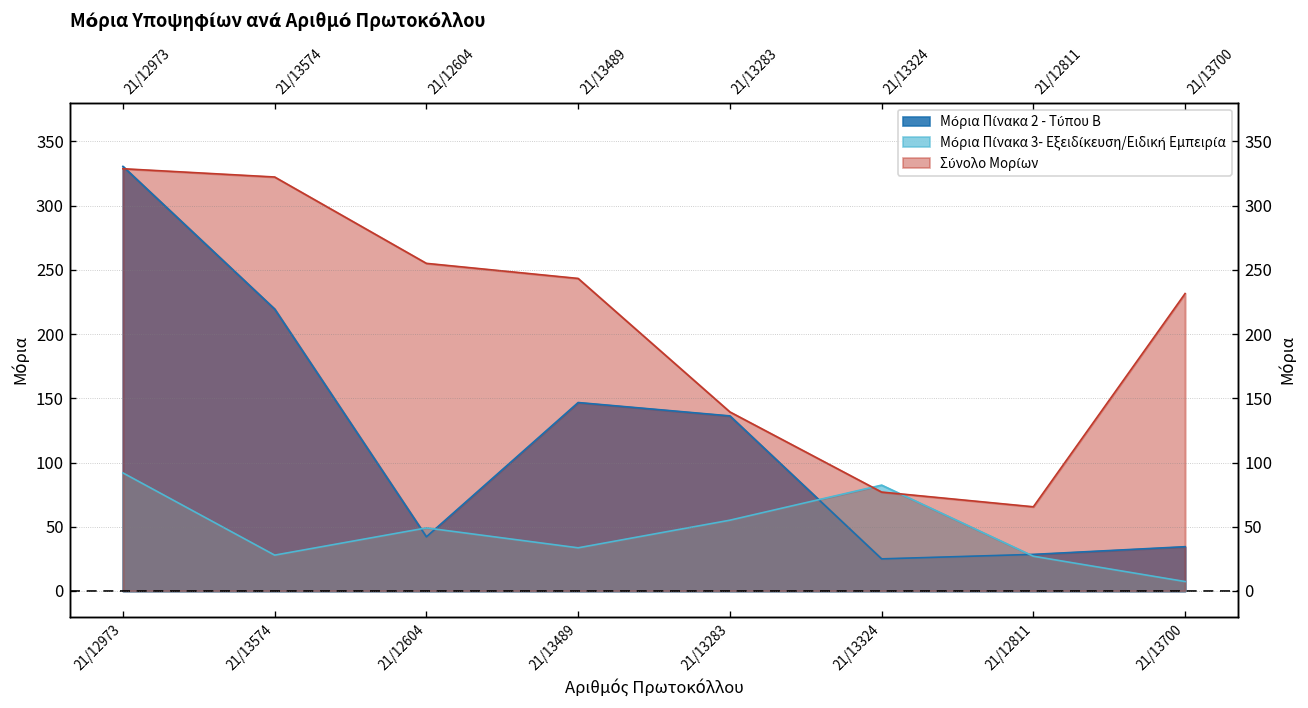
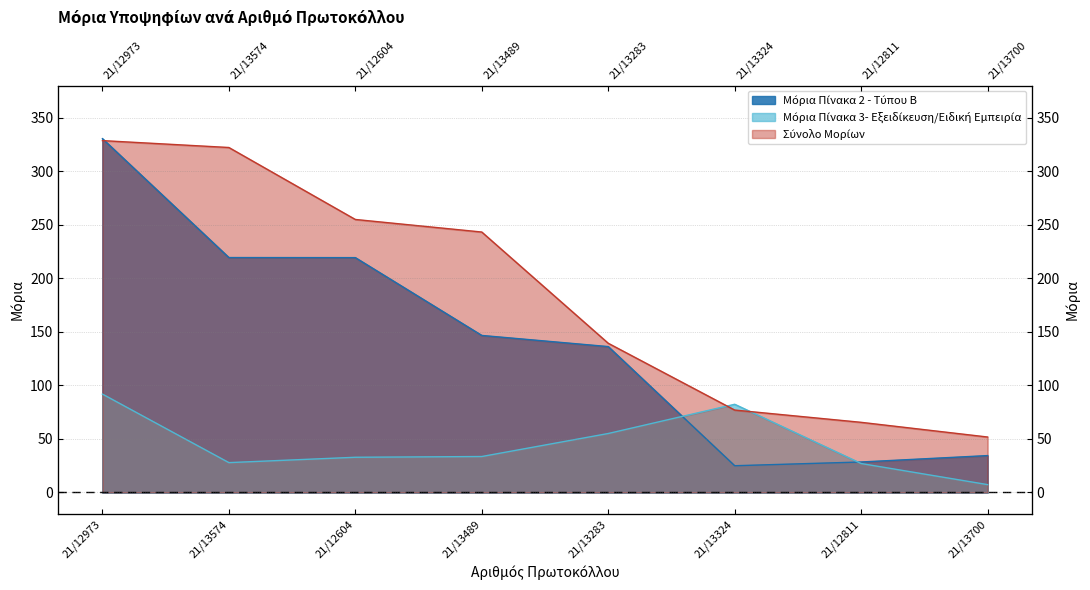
  {
    "Μόρια Πίνακα 2 - Τύπου Β": {
      "21/13574": 219,
-     "21/12604": 42,
+     "21/12604": 219,
      "21/13489": 147,
      "21/13283": 136,
      "21/13324": 25,
      "21/13700": 34
    },
    "Μόρια Πίνακα 3- Εξειδίκευση/Ειδική Εμπειρία": {
      "21/12973": 92,
      "21/13574": 28,
-     "21/12604": 49,
+     "21/12604": 33,
      "21/13489": 34,
      "21/13283": 55,
      "21/13324": 82,
      "21/13700": 7
    },
    "Σύνολο Μορίων": {
      "21/13574": 322,
      "21/12604": 255,
      "21/13489": 243,
      "21/13283": 139,
      "21/13324": 77,
      "21/12811": 66,
-     "21/13700": 232
+     "21/13700": 52
    }
  }
